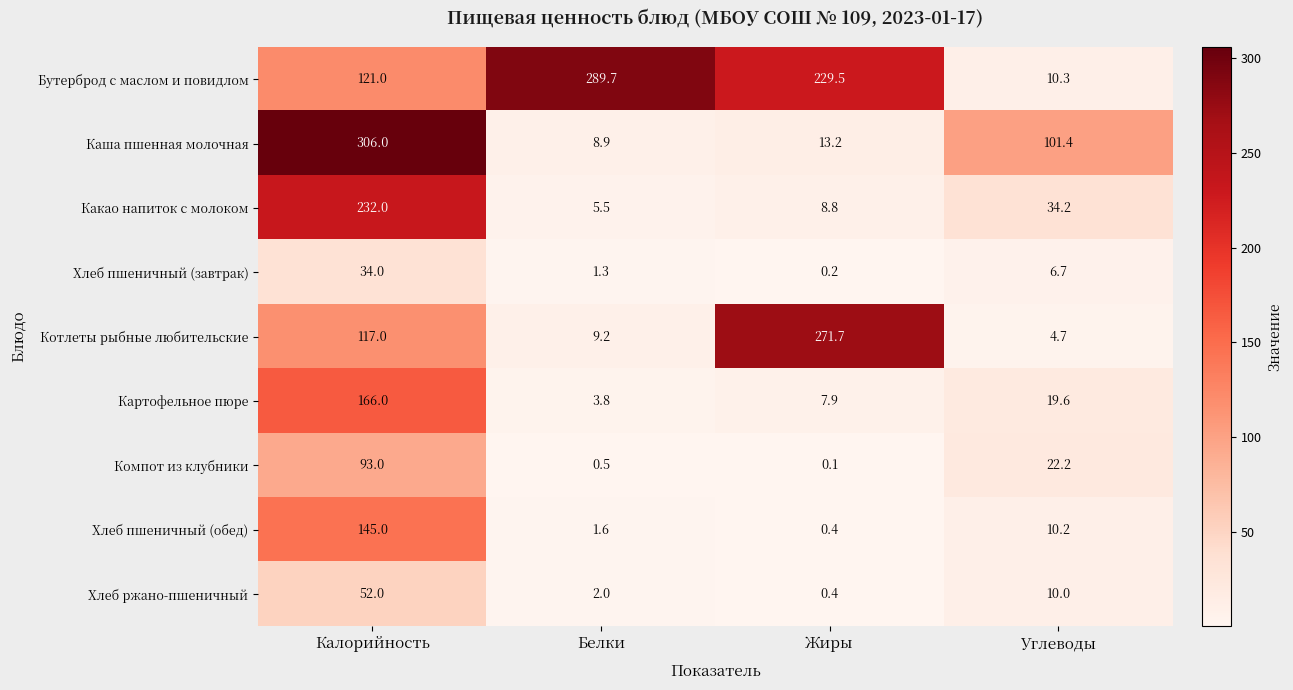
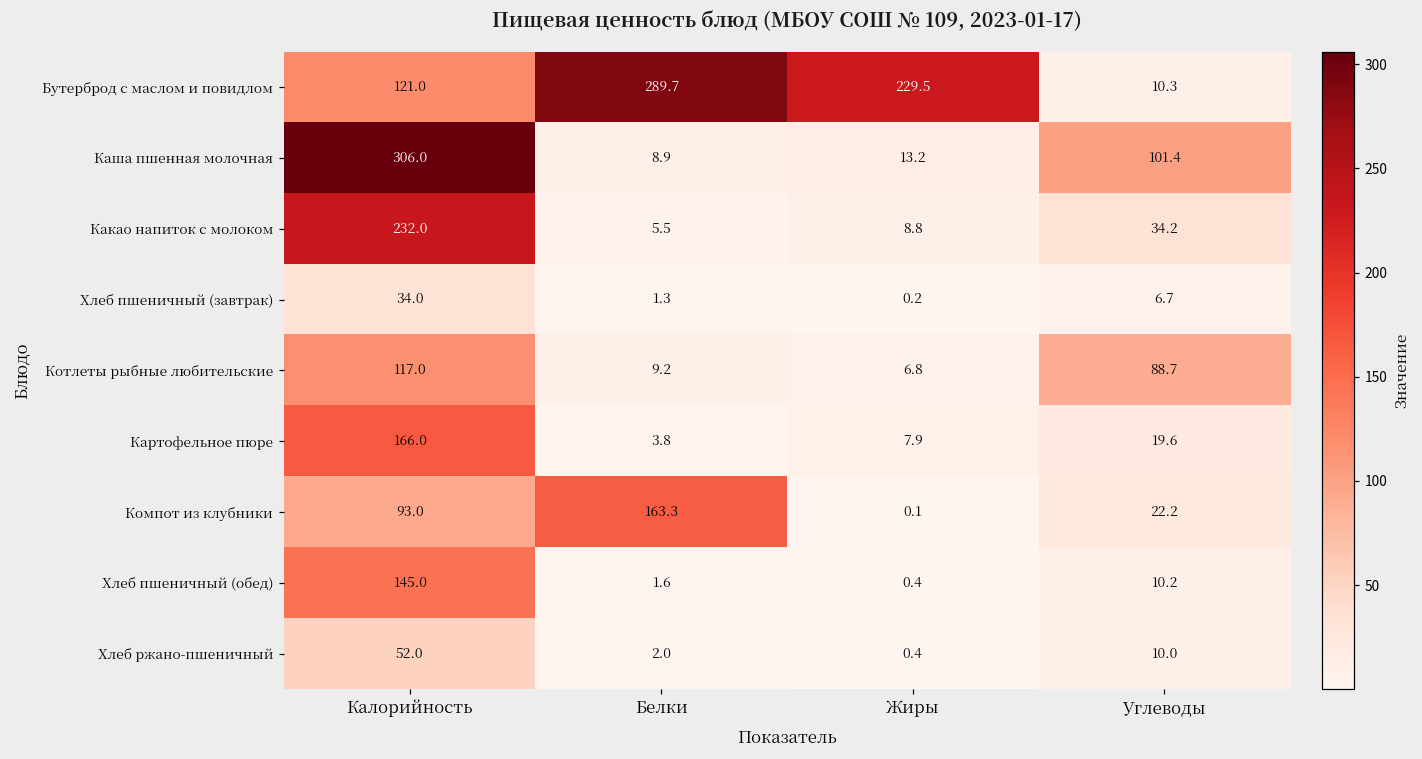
  {
    "Бутерброд с маслом и повидлом": {
      "Калорийность": 121.0,
      "Белки": 289.7,
      "Жиры": 229.5,
      "Углеводы": 10.3
    },
    "Каша пшенная молочная": {
      "Калорийность": 306.0,
      "Белки": 8.9,
      "Жиры": 13.2,
      "Углеводы": 101.4
    },
    "Какао напиток с молоком": {
      "Калорийность": 232.0,
      "Белки": 5.5,
      "Жиры": 8.8,
      "Углеводы": 34.2
    },
    "Хлеб пшеничный (завтрак)": {
      "Калорийность": 34.0,
      "Белки": 1.3,
      "Жиры": 0.2,
      "Углеводы": 6.7
    },
    "Котлеты рыбные любительские": {
      "Калорийность": 117.0,
      "Белки": 9.2,
-     "Жиры": 271.7,
-     "Углеводы": 4.7
+     "Жиры": 6.8,
+     "Углеводы": 88.7
    },
    "Картофельное пюре": {
      "Калорийность": 166.0,
      "Белки": 3.8,
      "Жиры": 7.9,
      "Углеводы": 19.6
    },
    "Компот из клубники": {
      "Калорийность": 93.0,
-     "Белки": 0.5,
+     "Белки": 163.3,
      "Жиры": 0.1,
      "Углеводы": 22.2
    },
    "Хлеб пшеничный (обед)": {
      "Калорийность": 145.0,
      "Белки": 1.6,
      "Жиры": 0.4,
      "Углеводы": 10.2
    },
    "Хлеб ржано-пшеничный": {
      "Калорийность": 52.0,
      "Белки": 2.0,
      "Жиры": 0.4,
      "Углеводы": 10.0
    }
  }
